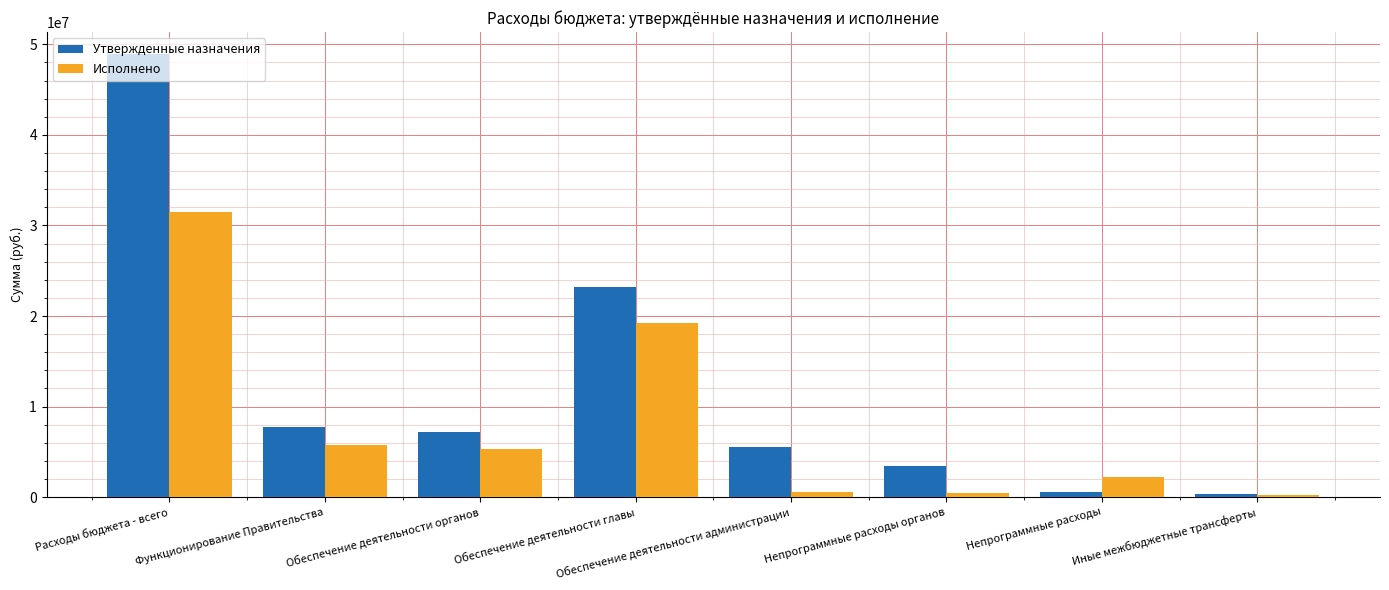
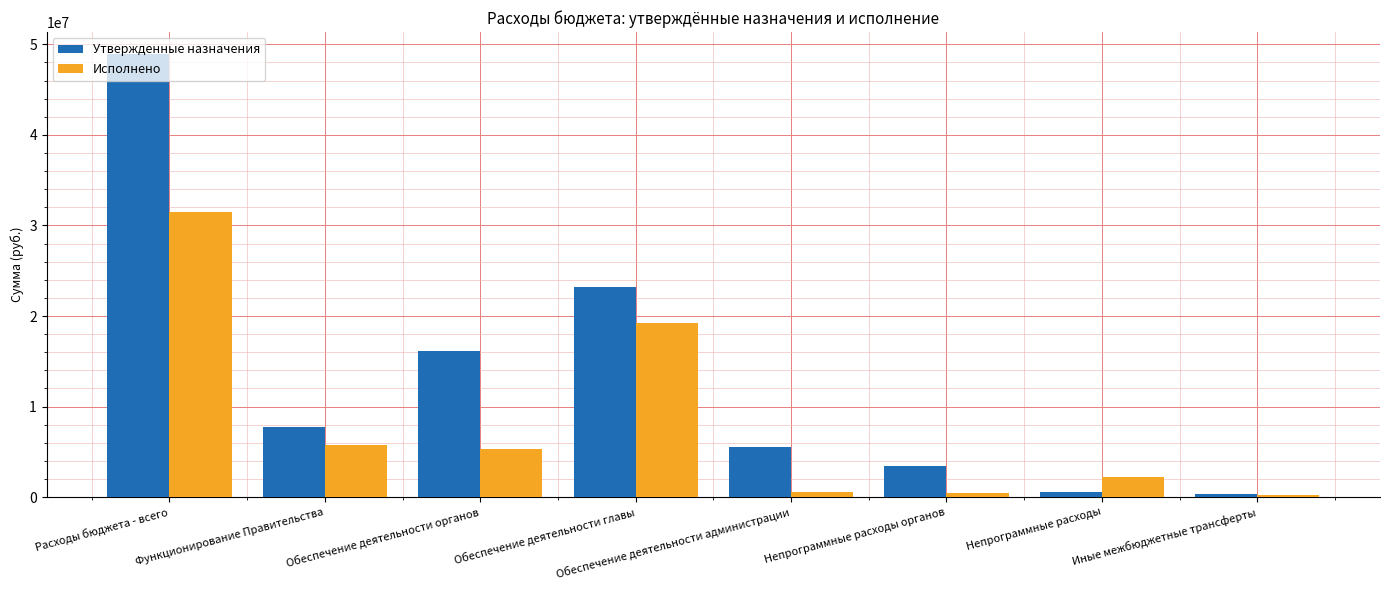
  {
    "Утвержденные назначения": {
      "Функционирование Правительства": 8000000,
-     "Обеспечение деятельности органов": 7000000,
+     "Обеспечение деятельности органов": 16000000,
      "Обеспечение деятельности главы": 23000000,
      "Обеспечение деятельности администрации": 6000000,
      "Непрограммные расходы органов": 3000000,
      "Непрограммные расходы": 1000000,
      "Иные межбюджетные трансферты": 0
    },
    "Исполнено": {
      "Расходы бюджета - всего": 31000000,
      "Функционирование Правительства": 6000000,
      "Обеспечение деятельности органов": 5000000,
      "Обеспечение деятельности главы": 19000000,
      "Обеспечение деятельности администрации": 1000000,
      "Непрограммные расходы органов": 0,
      "Непрограммные расходы": 2000000
    }
  }
